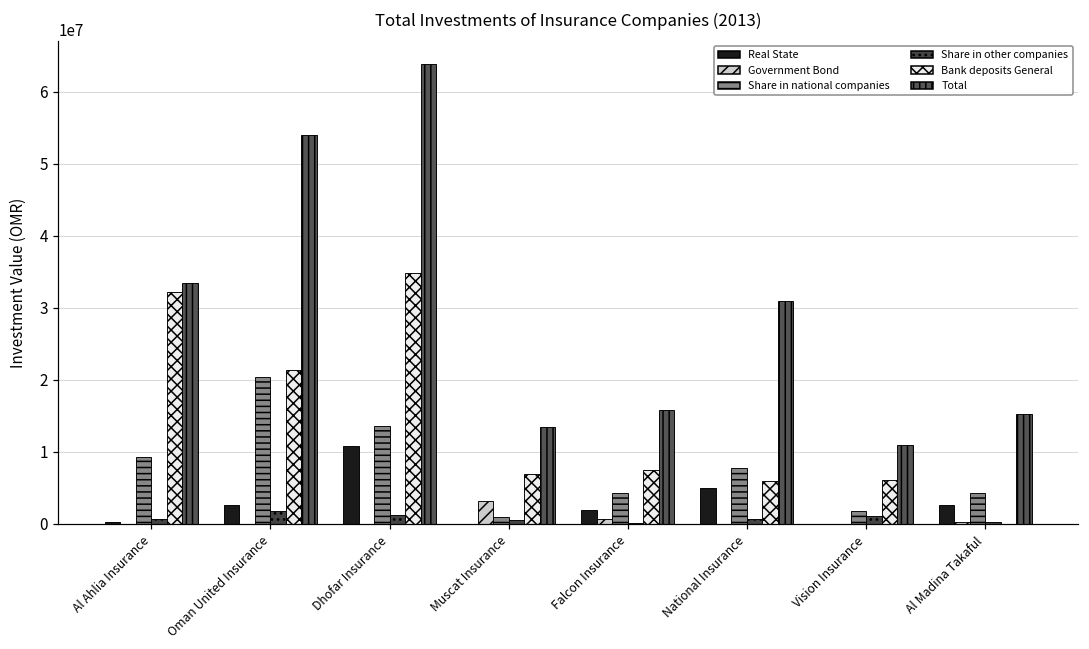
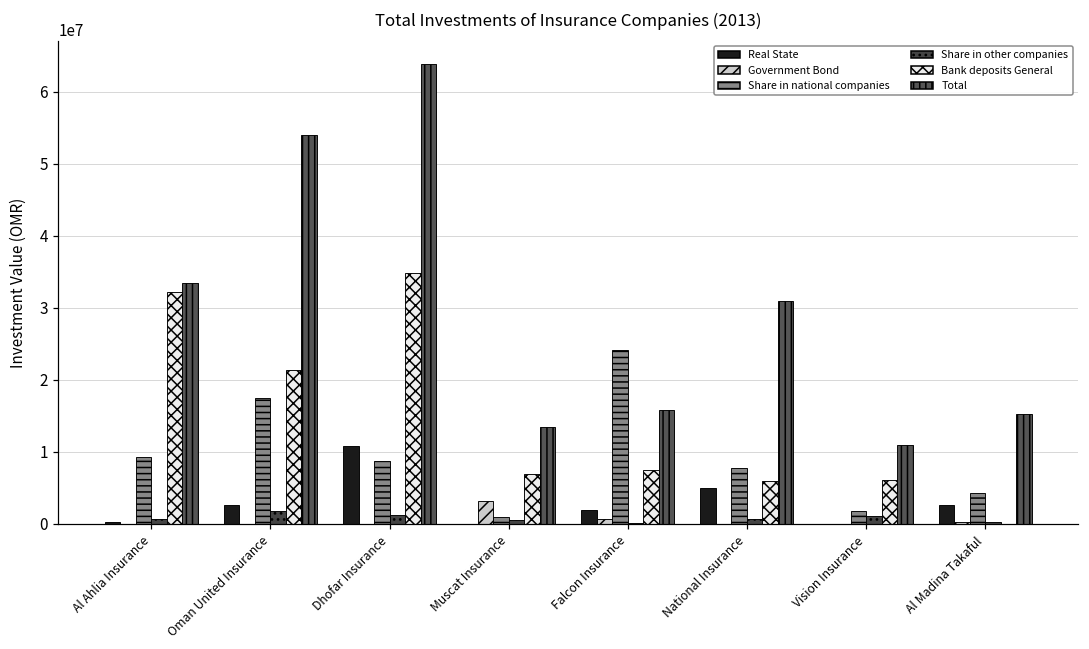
  {
    "Real State": {
      "Oman United Insurance": 3000000,
      "Dhofar Insurance": 11000000,
      "Muscat Insurance": 0,
      "Falcon Insurance": 2000000,
      "National Insurance": 5000000,
      "Vision Insurance": 0,
      "Al Madina Takaful": 3000000
    },
    "Share in national companies": {
      "Al Ahlia Insurance": 9000000,
-     "Oman United Insurance": 20000000,
-     "Dhofar Insurance": 14000000,
+     "Oman United Insurance": 17000000,
+     "Dhofar Insurance": 9000000,
      "Muscat Insurance": 1000000,
-     "Falcon Insurance": 4000000,
+     "Falcon Insurance": 24000000,
      "National Insurance": 8000000,
      "Vision Insurance": 2000000,
      "Al Madina Takaful": 4000000
    }
  }
